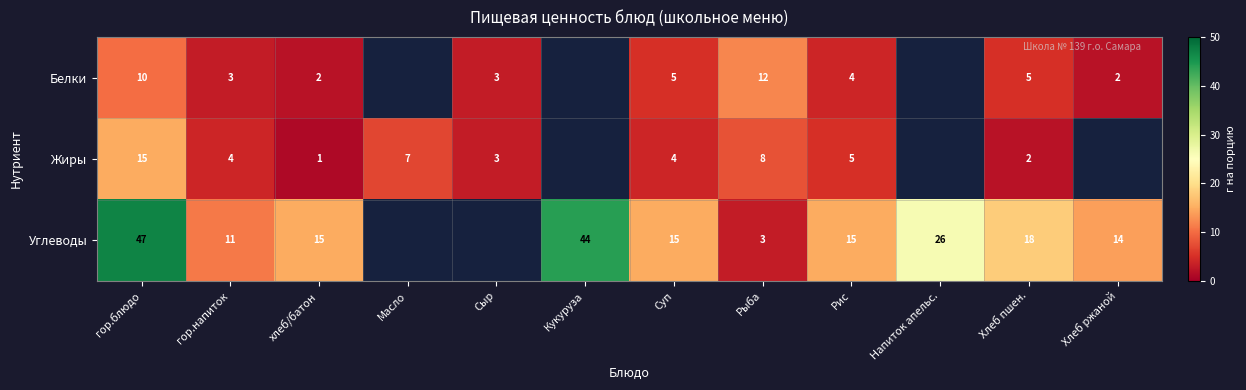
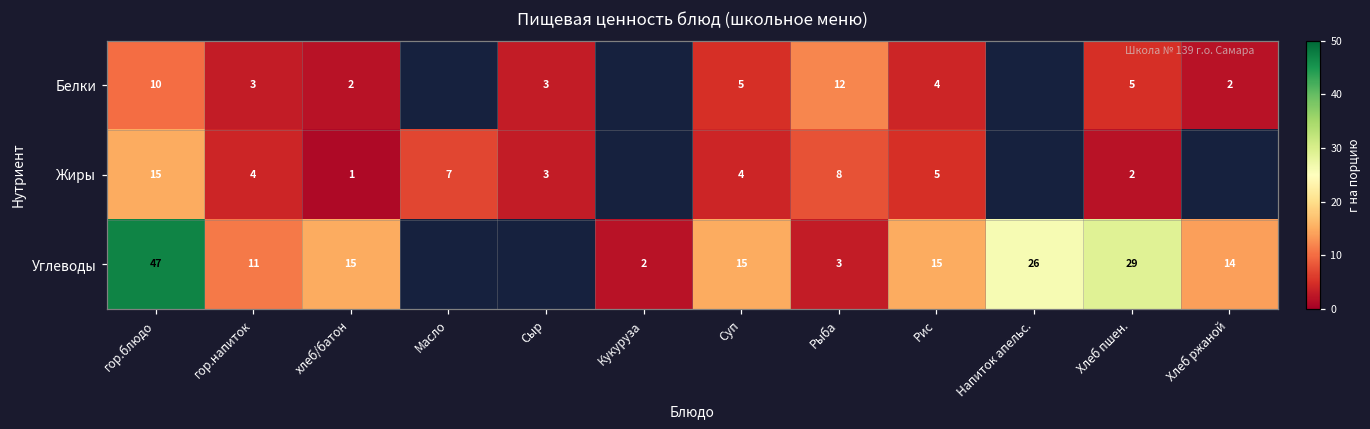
  {
    "Белки": {
      "гор.блюдо": 10,
      "гор.напиток": 3,
      "хлеб/батон": 2,
      "Сыр": 3,
      "Суп": 5,
      "Рыба": 12,
      "Рис": 4,
      "Хлеб пшен.": 5
    },
    "Жиры": {
      "гор.блюдо": 15,
      "гор.напиток": 4,
      "хлеб/батон": 1,
      "Масло": 7,
      "Сыр": 3,
      "Суп": 4,
      "Рыба": 8,
      "Рис": 5,
      "Хлеб пшен.": 2
    },
    "Углеводы": {
      "гор.блюдо": 47,
      "гор.напиток": 11,
      "хлеб/батон": 15,
-     "Кукуруза": 44,
+     "Кукуруза": 2,
      "Суп": 15,
      "Рыба": 3,
      "Рис": 15,
      "Напиток апельс.": 26,
-     "Хлеб пшен.": 18,
+     "Хлеб пшен.": 29,
      "Хлеб ржаной": 14
    }
  }
